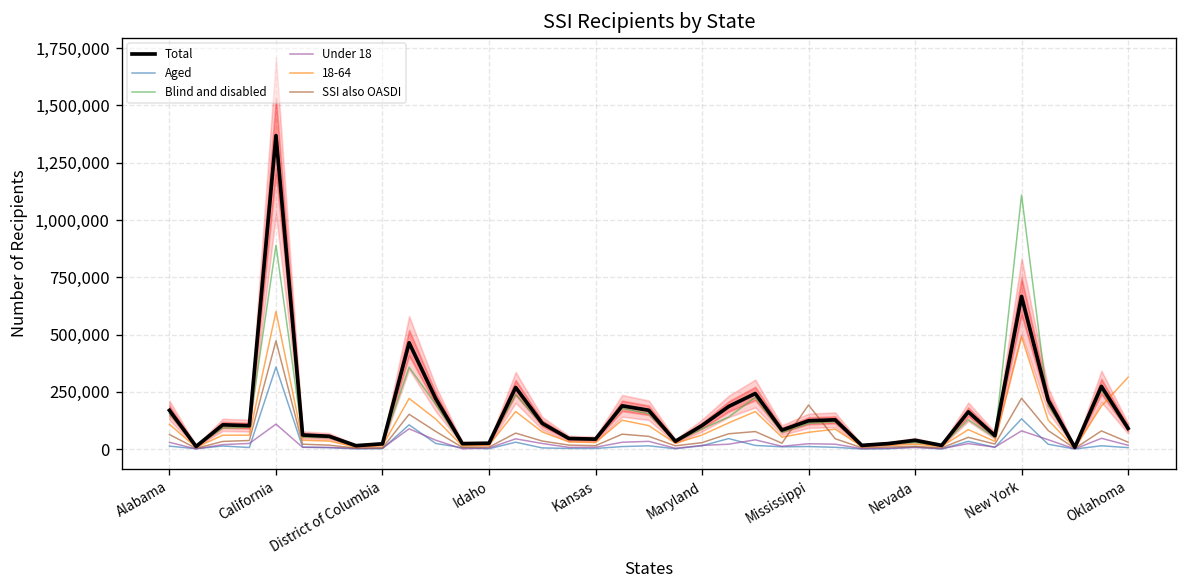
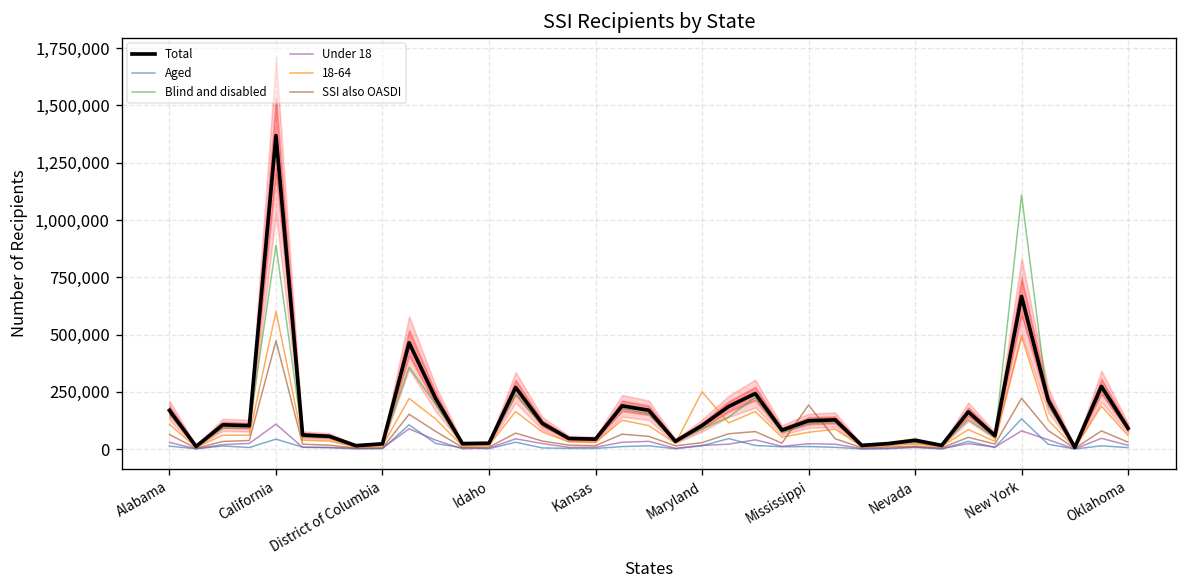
  {
    "Total": {
      "California": "1,370,000",
      "New York": "670,000"
    },
    "Aged": {
      "Alabama": "10,000",
-     "California": "360,000",
+     "California": "40,000",
      "New York": "130,000"
    },
    "Blind and disabled": {
      "California": "890,000",
      "Maryland": "90,000",
      "New York": "1,110,000"
    },
    "Under 18": {
      "Alabama": "30,000",
      "California": "110,000",
      "New York": "80,000"
    },
    "18-64": {
      "Alabama": "110,000",
      "California": "600,000",
-     "Maryland": "60,000",
+     "Maryland": "250,000",
      "Mississippi": "70,000",
      "New York": "490,000",
-     "Oklahoma": "310,000"
+     "Oklahoma": "60,000"
    },
    "SSI also OASDI": {
      "Alabama": "60,000",
      "California": "470,000",
      "Mississippi": "190,000",
      "New York": "220,000",
      "Oklahoma": "30,000"
    }
  }
